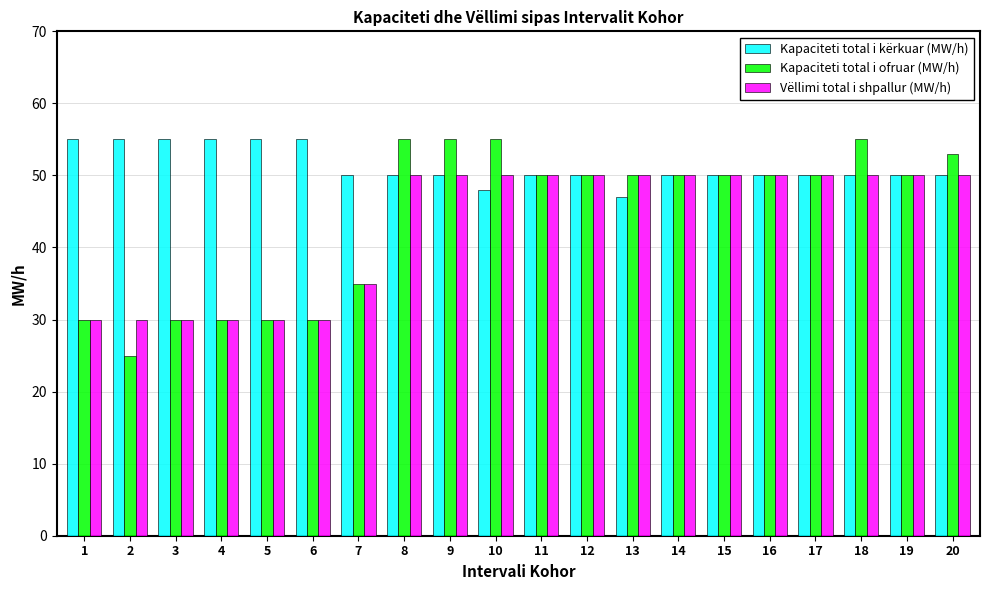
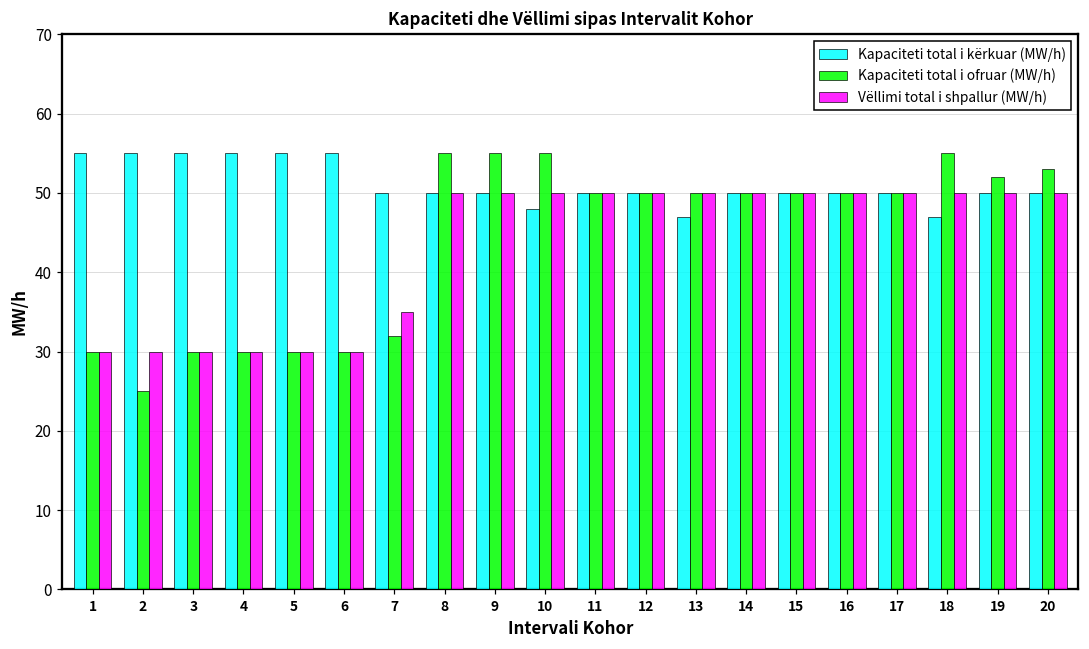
  {
    "Kapaciteti total i kërkuar (MW/h)": {
      "1": 55,
      "2": 55,
      "3": 55,
      "4": 55,
      "5": 55,
      "6": 55,
      "7": 50,
      "8": 50,
      "9": 50,
      "10": 48,
      "11": 50,
      "12": 50,
      "13": 47,
      "14": 50,
      "15": 50,
      "16": 50,
      "17": 50,
-     "18": 50,
+     "18": 47,
      "19": 50,
      "20": 50
    },
    "Kapaciteti total i ofruar (MW/h)": {
      "1": 30,
      "2": 25,
      "3": 30,
      "4": 30,
      "5": 30,
      "6": 30,
-     "7": 35,
+     "7": 32,
      "8": 55,
      "9": 55,
      "10": 55,
      "11": 50,
      "12": 50,
      "13": 50,
      "14": 50,
      "15": 50,
      "16": 50,
      "17": 50,
      "18": 55,
-     "19": 50,
+     "19": 52,
      "20": 53
    },
    "Vëllimi total i shpallur (MW/h)": {
      "1": 30,
      "2": 30,
      "3": 30,
      "4": 30,
      "5": 30,
      "6": 30,
      "7": 35,
      "8": 50,
      "9": 50,
      "10": 50,
      "11": 50,
      "12": 50,
      "13": 50,
      "14": 50,
      "15": 50,
      "16": 50,
      "17": 50,
      "18": 50,
      "19": 50,
      "20": 50
    }
  }
